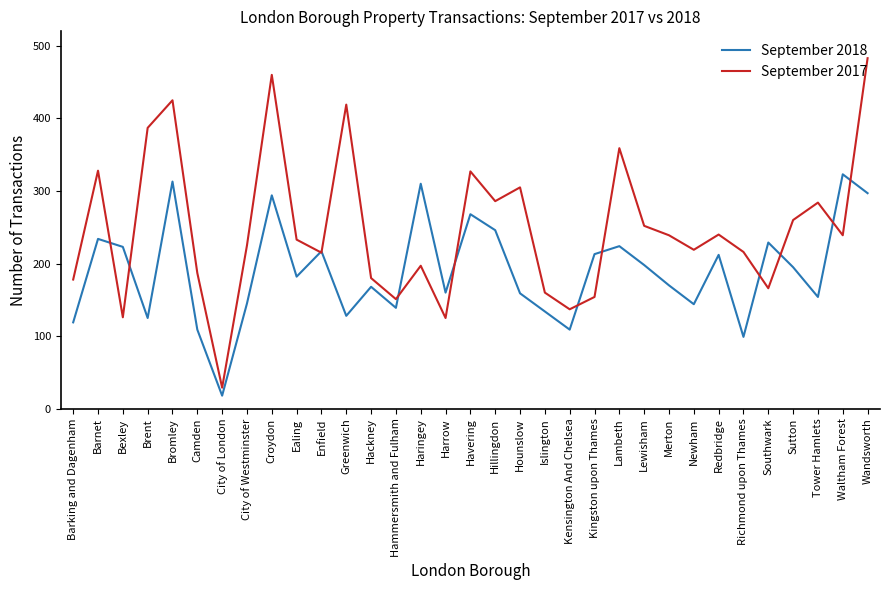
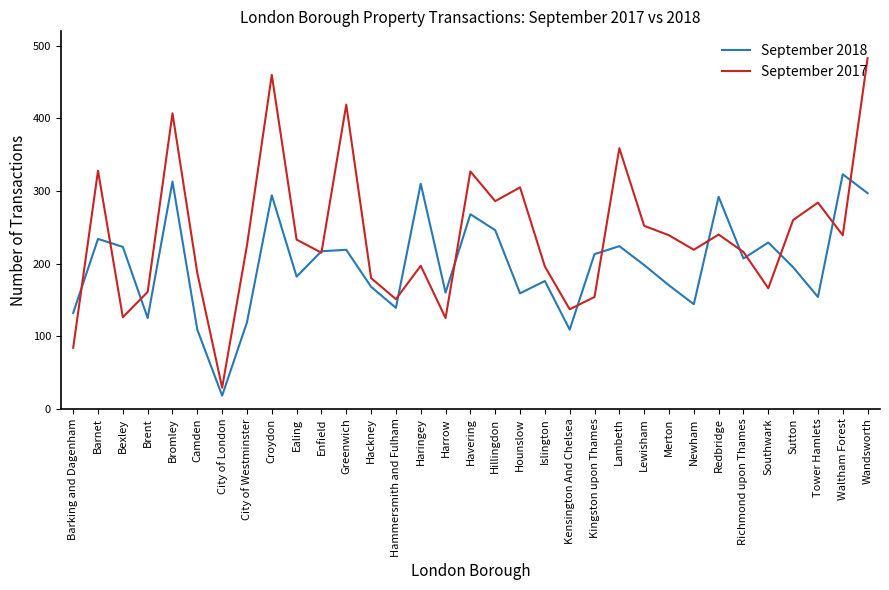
  {
    "September 2018": {
-     "Barking and Dagenham": 120,
+     "Barking and Dagenham": 130,
      "Barnet": 230,
      "Bexley": 220,
      "Brent": 130,
      "Bromley": 310,
      "Camden": 110,
      "City of London": 20,
-     "City of Westminster": 150,
+     "City of Westminster": 120,
      "Croydon": 290,
      "Ealing": 180,
-     "Greenwich": 130,
+     "Greenwich": 220,
      "Hackney": 170,
      "Hammersmith and Fulham": 140,
      "Haringey": 310,
      "Harrow": 160,
      "Havering": 270,
      "Hillingdon": 250,
      "Hounslow": 160,
-     "Islington": 130,
+     "Islington": 180,
      "Kensington And Chelsea": 110,
      "Kingston upon Thames": 210,
      "Lambeth": 220,
      "Lewisham": 200,
      "Merton": 170,
      "Newham": 140,
-     "Redbridge": 210,
-     "Richmond upon Thames": 100,
+     "Redbridge": 290,
+     "Richmond upon Thames": 210,
      "Southwark": 230,
      "Sutton": 200,
      "Tower Hamlets": 150,
      "Waltham Forest": 320,
      "Wandsworth": 300
    },
    "September 2017": {
-     "Barking and Dagenham": 180,
+     "Barking and Dagenham": 80,
      "Barnet": 330,
      "Bexley": 130,
-     "Brent": 390,
-     "Bromley": 430,
+     "Brent": 160,
+     "Bromley": 410,
      "Camden": 190,
      "City of London": 30,
      "City of Westminster": 230,
      "Croydon": 460,
      "Ealing": 230,
      "Greenwich": 420,
      "Hackney": 180,
      "Hammersmith and Fulham": 150,
      "Haringey": 200,
      "Harrow": 130,
      "Havering": 330,
      "Hillingdon": 290,
      "Hounslow": 310,
-     "Islington": 160,
+     "Islington": 200,
      "Kensington And Chelsea": 140,
      "Kingston upon Thames": 150,
      "Lambeth": 360,
      "Lewisham": 250,
      "Merton": 240,
      "Newham": 220,
      "Redbridge": 240,
      "Richmond upon Thames": 220,
      "Southwark": 170,
      "Sutton": 260,
      "Tower Hamlets": 280,
      "Waltham Forest": 240,
      "Wandsworth": 480
    }
  }
